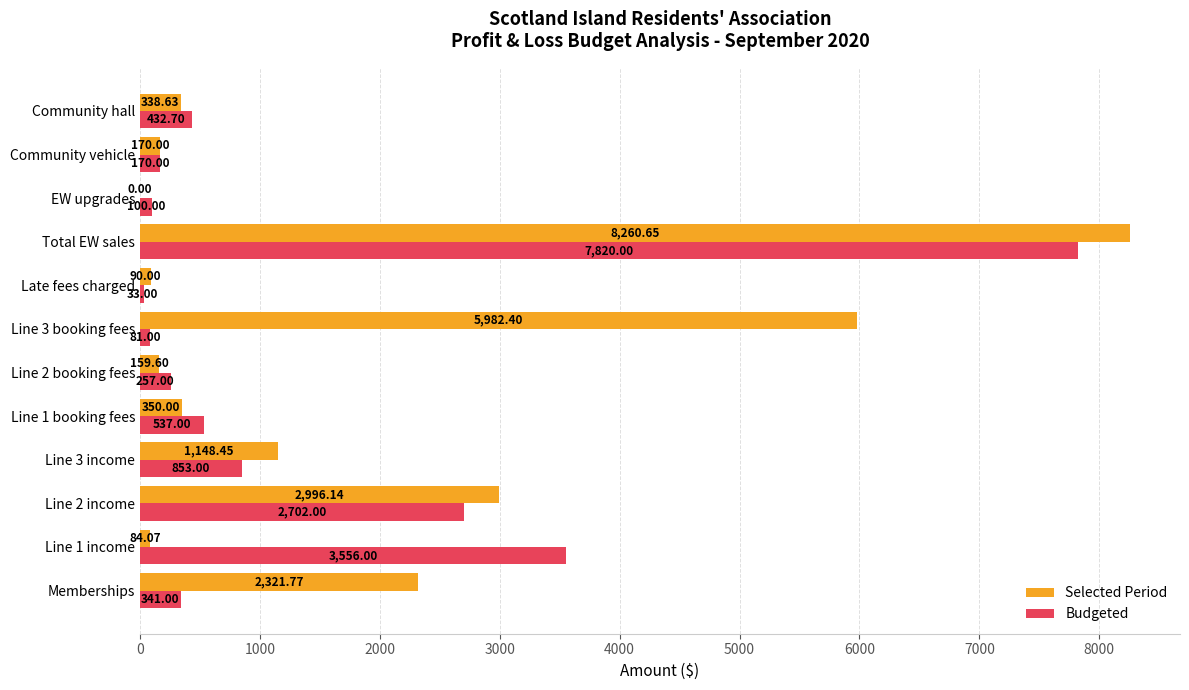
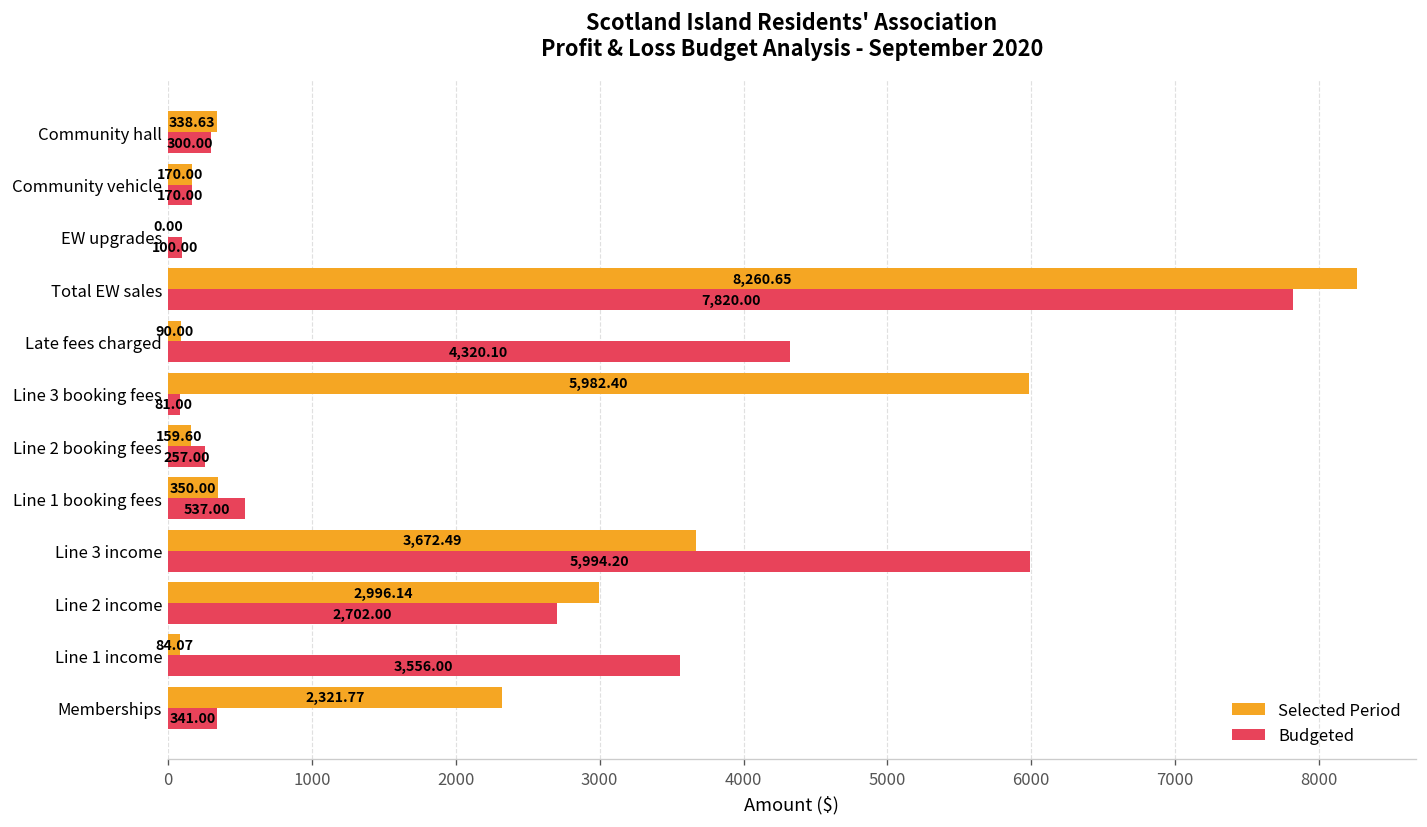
  {
    "Selected Period": {
      "Community hall": "338.63",
      "Community vehicle": "170.00",
      "EW upgrades": "0.00",
      "Total EW sales": "8,260.65",
      "Late fees charged": "90.00",
      "Line 3 booking fees": "5,982.40",
      "Line 2 booking fees": "159.60",
      "Line 1 booking fees": "350.00",
-     "Line 3 income": "1,148.45",
+     "Line 3 income": "3,672.49",
      "Line 2 income": "2,996.14",
      "Line 1 income": "84.07",
      "Memberships": "2,321.77"
    },
    "Budgeted": {
-     "Community hall": "432.70",
+     "Community hall": "300.00",
      "Community vehicle": "170.00",
      "EW upgrades": "100.00",
      "Total EW sales": "7,820.00",
-     "Late fees charged": "33.00",
+     "Late fees charged": "4,320.10",
      "Line 3 booking fees": "81.00",
      "Line 2 booking fees": "257.00",
      "Line 1 booking fees": "537.00",
-     "Line 3 income": "853.00",
+     "Line 3 income": "5,994.20",
      "Line 2 income": "2,702.00",
      "Line 1 income": "3,556.00",
      "Memberships": "341.00"
    }
  }
